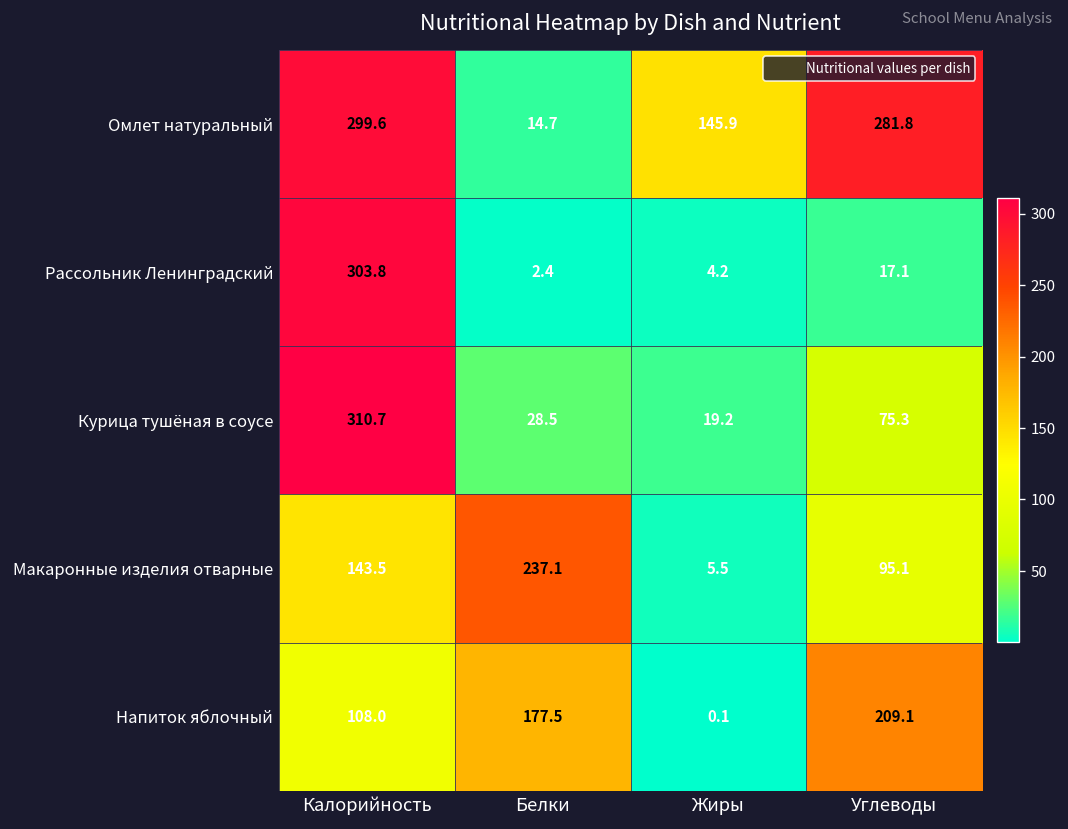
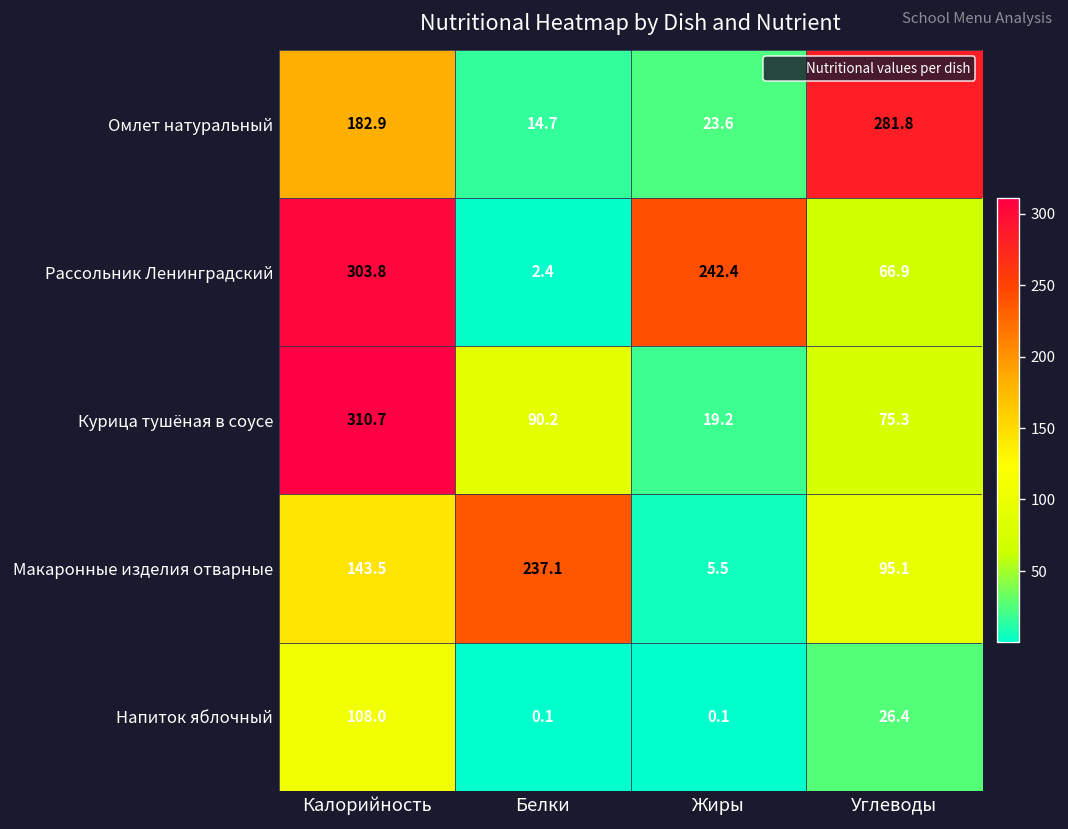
  {
    "Омлет натуральный": {
-     "Калорийность": 299.6,
+     "Калорийность": 182.9,
      "Белки": 14.7,
-     "Жиры": 145.9,
+     "Жиры": 23.6,
      "Углеводы": 281.8
    },
    "Рассольник Ленинградский": {
      "Калорийность": 303.8,
      "Белки": 2.4,
-     "Жиры": 4.2,
-     "Углеводы": 17.1
+     "Жиры": 242.4,
+     "Углеводы": 66.9
    },
    "Курица тушёная в соусе": {
      "Калорийность": 310.7,
-     "Белки": 28.5,
+     "Белки": 90.2,
      "Жиры": 19.2,
      "Углеводы": 75.3
    },
    "Макаронные изделия отварные": {
      "Калорийность": 143.5,
      "Белки": 237.1,
      "Жиры": 5.5,
      "Углеводы": 95.1
    },
    "Напиток яблочный": {
      "Калорийность": 108.0,
-     "Белки": 177.5,
+     "Белки": 0.1,
      "Жиры": 0.1,
-     "Углеводы": 209.1
+     "Углеводы": 26.4
    }
  }
